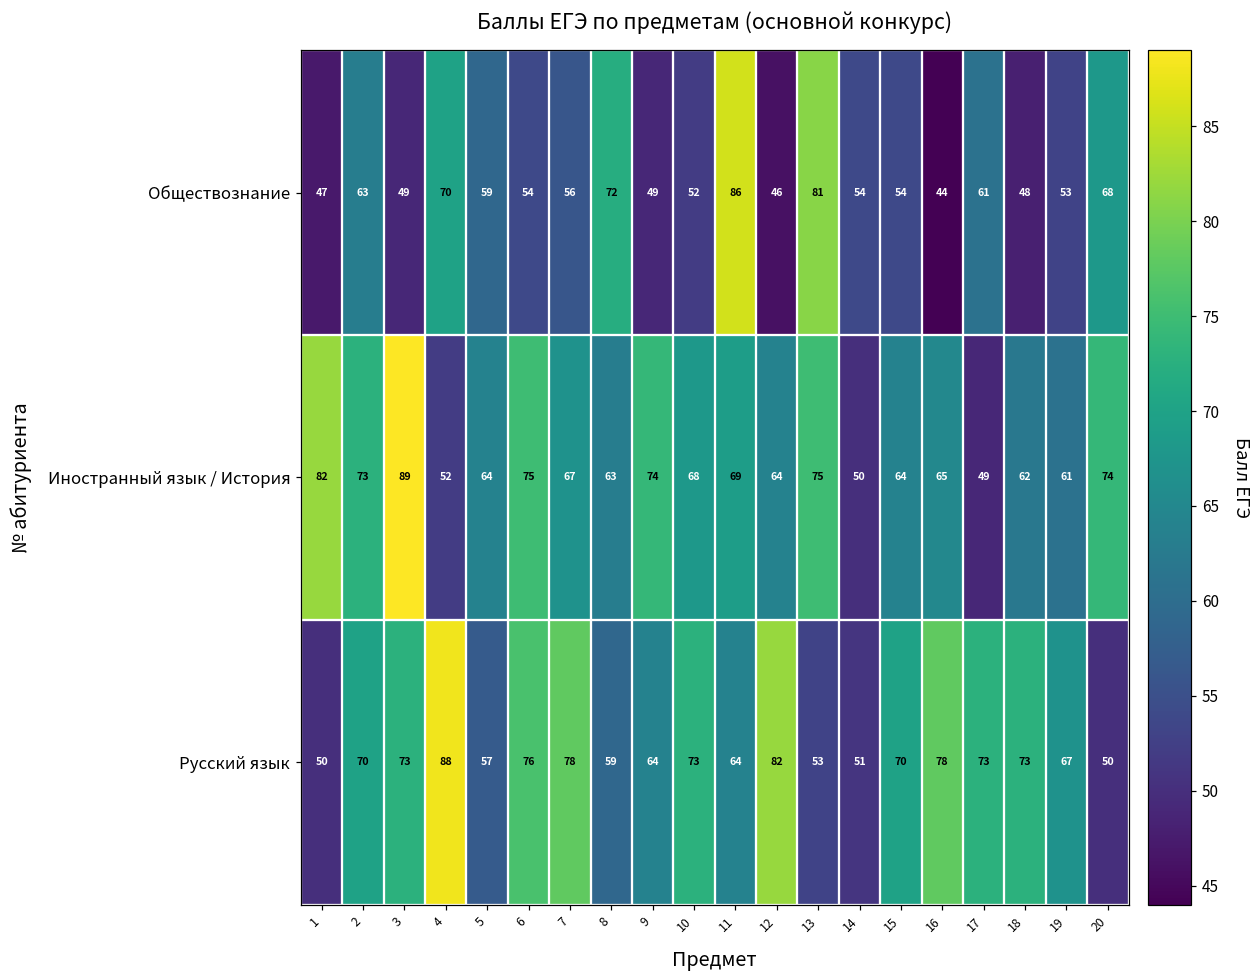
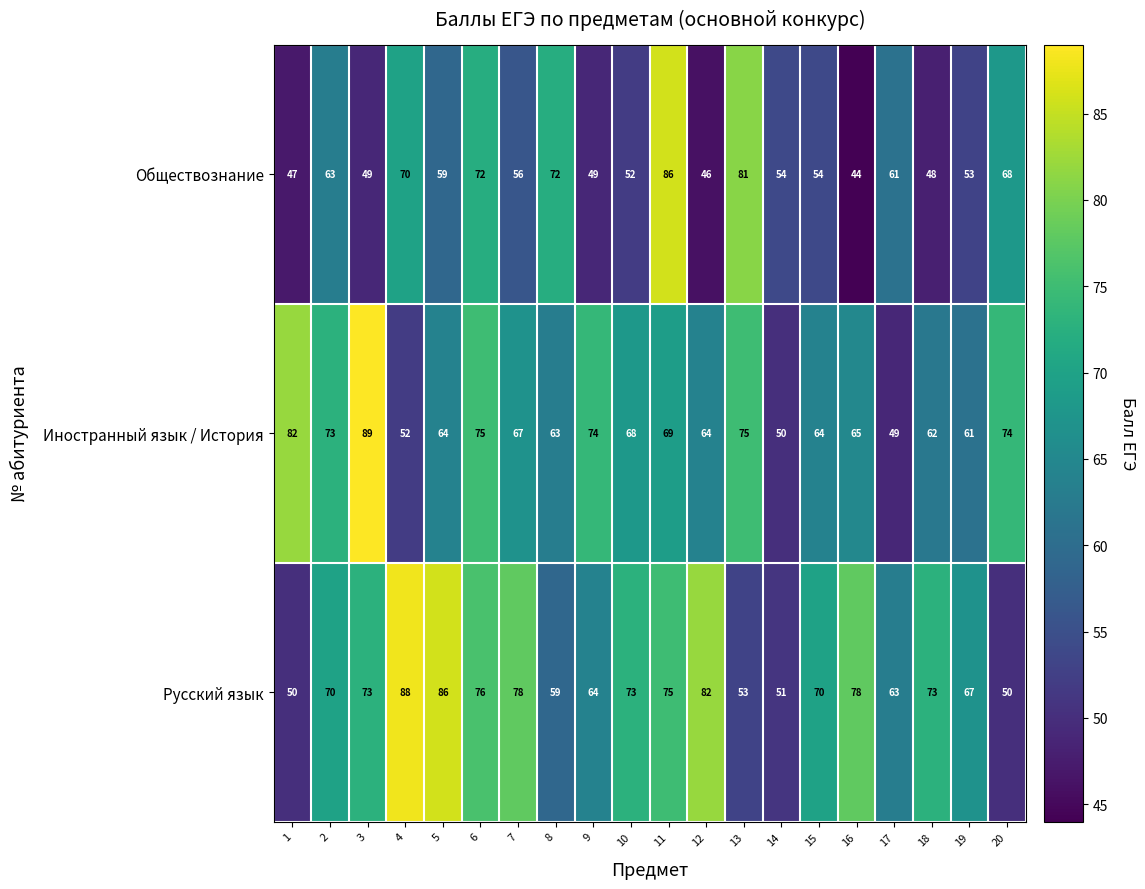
  {
    "Обществознание": {
      "1": 47,
      "2": 63,
      "3": 49,
      "4": 70,
      "5": 59,
-     "6": 54,
+     "6": 72,
      "7": 56,
      "8": 72,
      "9": 49,
      "10": 52,
      "11": 86,
      "12": 46,
      "13": 81,
      "14": 54,
      "15": 54,
      "16": 44,
      "17": 61,
      "18": 48,
      "19": 53,
      "20": 68
    },
    "Иностранный язык / История": {
      "1": 82,
      "2": 73,
      "3": 89,
      "4": 52,
      "5": 64,
      "6": 75,
      "7": 67,
      "8": 63,
      "9": 74,
      "10": 68,
      "11": 69,
      "12": 64,
      "13": 75,
      "14": 50,
      "15": 64,
      "16": 65,
      "17": 49,
      "18": 62,
      "19": 61,
      "20": 74
    },
    "Русский язык": {
      "1": 50,
      "2": 70,
      "3": 73,
      "4": 88,
-     "5": 57,
+     "5": 86,
      "6": 76,
      "7": 78,
      "8": 59,
      "9": 64,
      "10": 73,
-     "11": 64,
+     "11": 75,
      "12": 82,
      "13": 53,
      "14": 51,
      "15": 70,
      "16": 78,
-     "17": 73,
+     "17": 63,
      "18": 73,
      "19": 67,
      "20": 50
    }
  }
